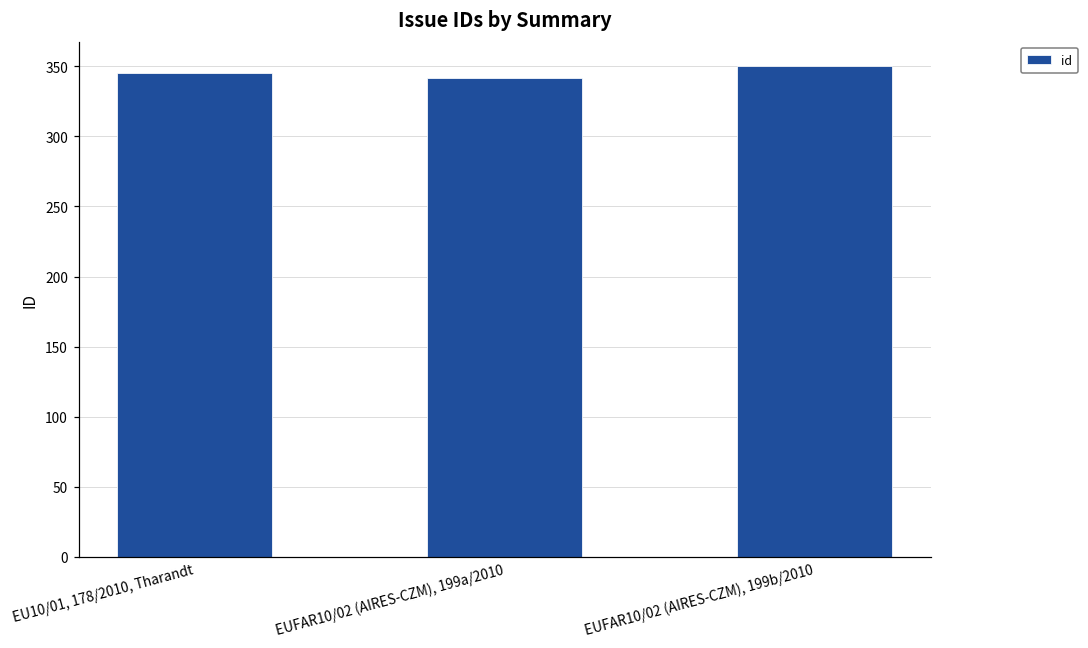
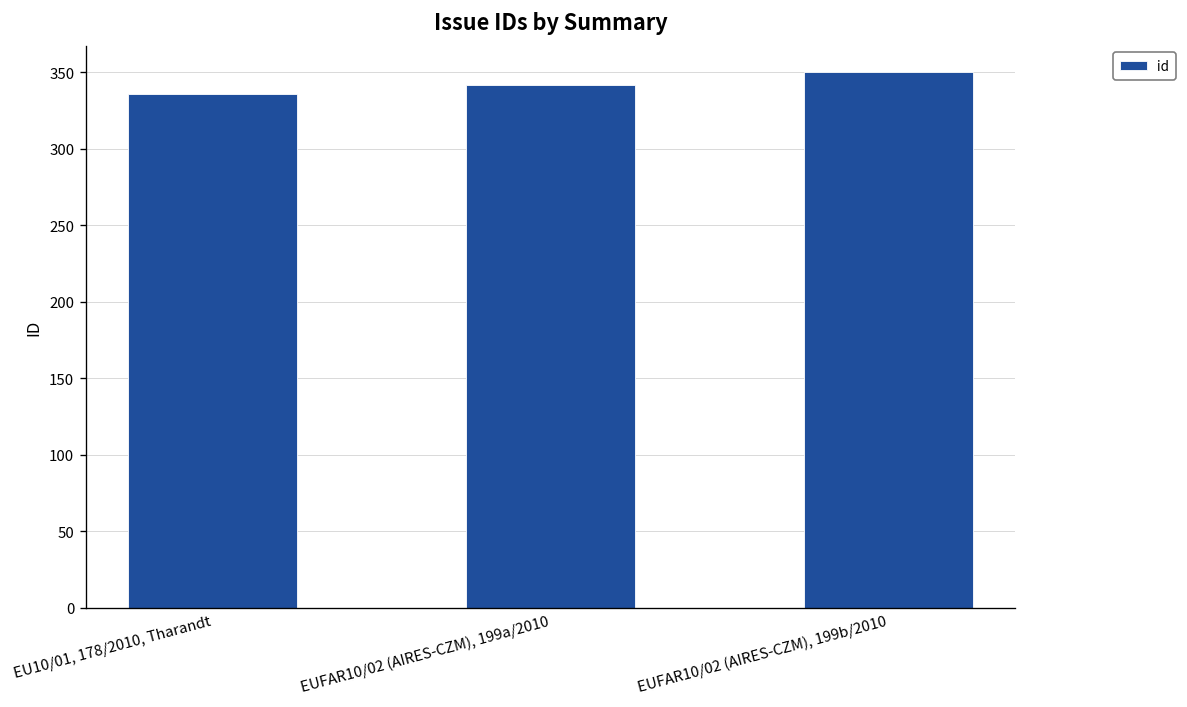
  {
-   "EU10/01, 178/2010, Tharandt": 345,
+   "EU10/01, 178/2010, Tharandt": 336,
    "EUFAR10/02 (AIRES-CZM), 199a/2010": 342,
    "EUFAR10/02 (AIRES-CZM), 199b/2010": 350
  }
